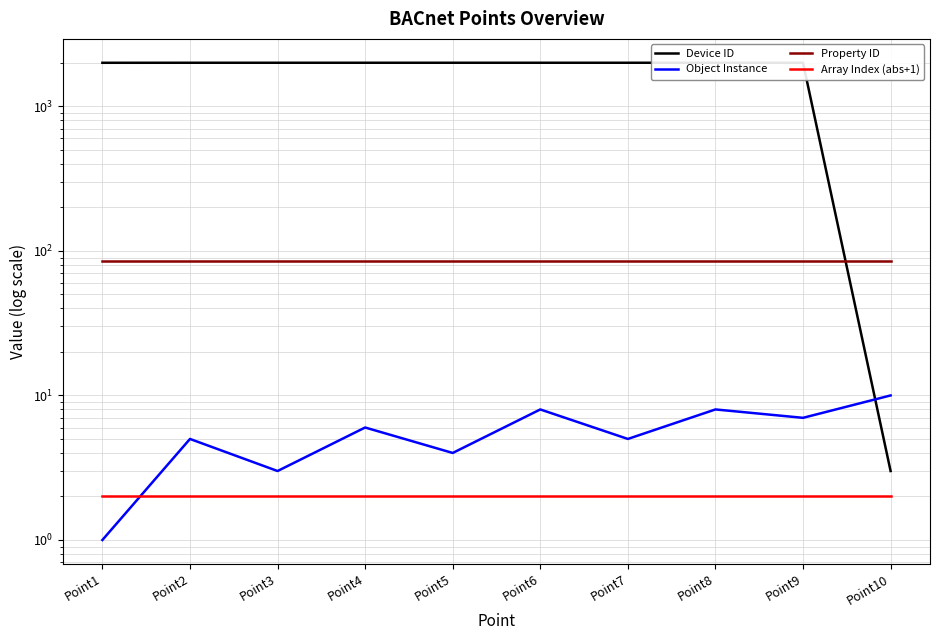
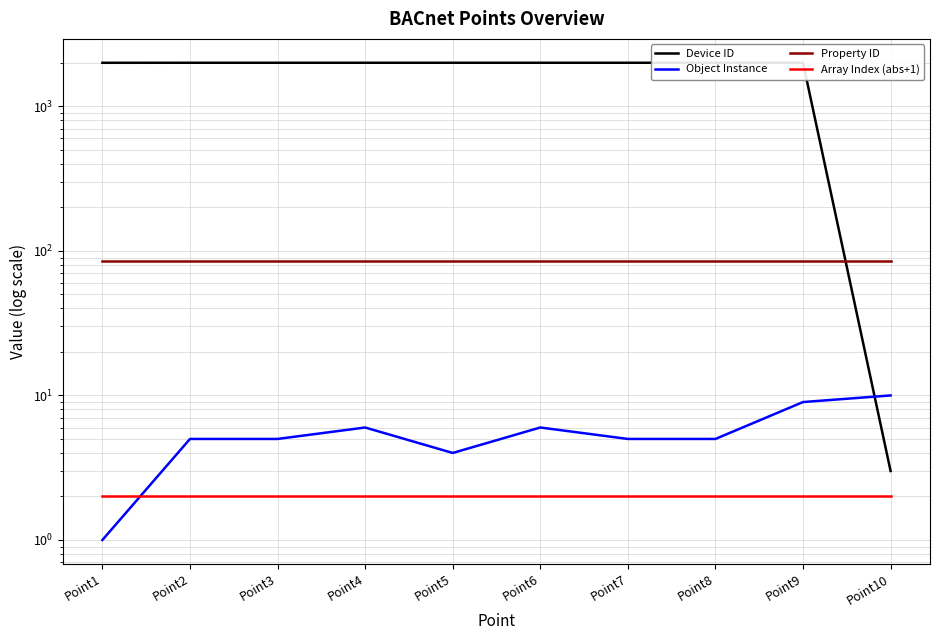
  {
    "Device ID": {
      "Point1": 2000,
      "Point2": 2000,
      "Point3": 2000,
      "Point4": 2000,
      "Point5": 2000,
      "Point6": 2000,
      "Point7": 2000,
      "Point10": 3.0
    },
    "Object Instance": {
      "Point1": 1.0,
      "Point2": 5.0,
-     "Point3": 3.0,
+     "Point3": 5.0,
      "Point4": 6.0,
      "Point5": 4.0,
-     "Point6": 8,
+     "Point6": 6.0,
      "Point7": 5.0,
-     "Point8": 8,
-     "Point9": 7,
+     "Point8": 5.0,
+     "Point9": 9,
      "Point10": 10
    },
    "Property ID": {
      "Point1": 90,
      "Point2": 90,
      "Point3": 90,
      "Point4": 90,
      "Point5": 90,
      "Point6": 90,
      "Point7": 90,
      "Point8": 90,
      "Point9": 90,
      "Point10": 90
    },
    "Array Index (abs+1)": {
      "Point1": 2.0,
      "Point2": 2.0,
      "Point3": 2.0,
      "Point4": 2.0,
      "Point5": 2.0,
      "Point6": 2.0,
      "Point7": 2.0,
      "Point8": 2.0,
      "Point9": 2.0,
      "Point10": 2.0
    }
  }
